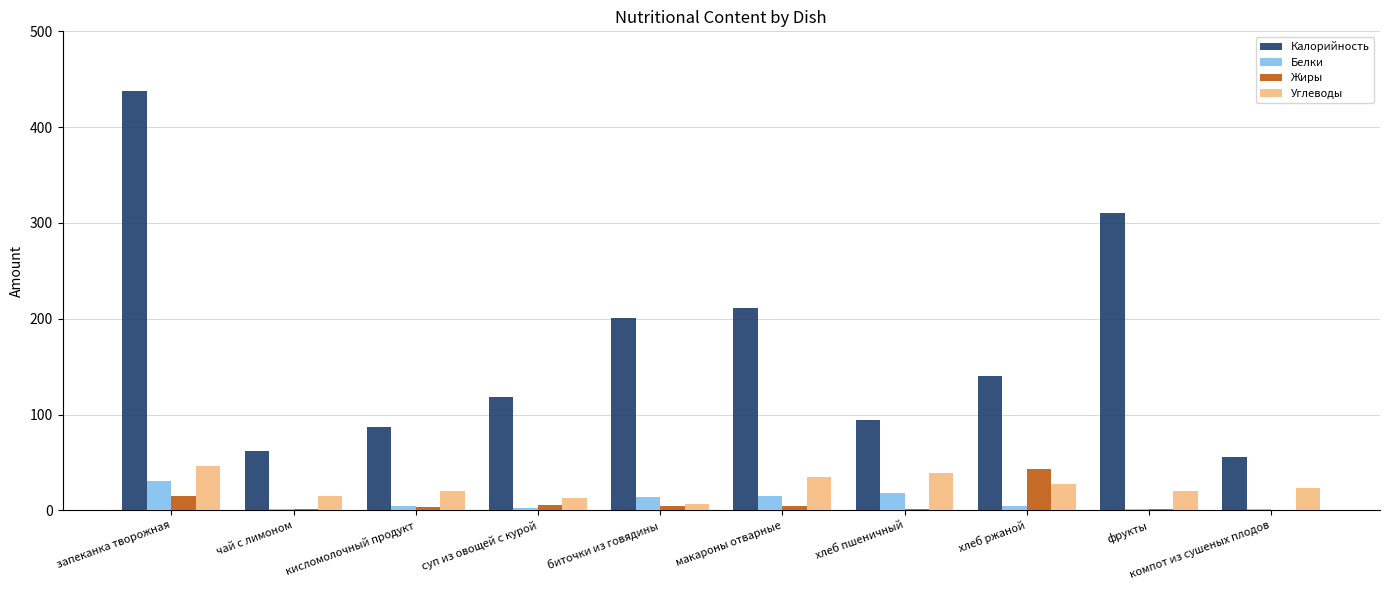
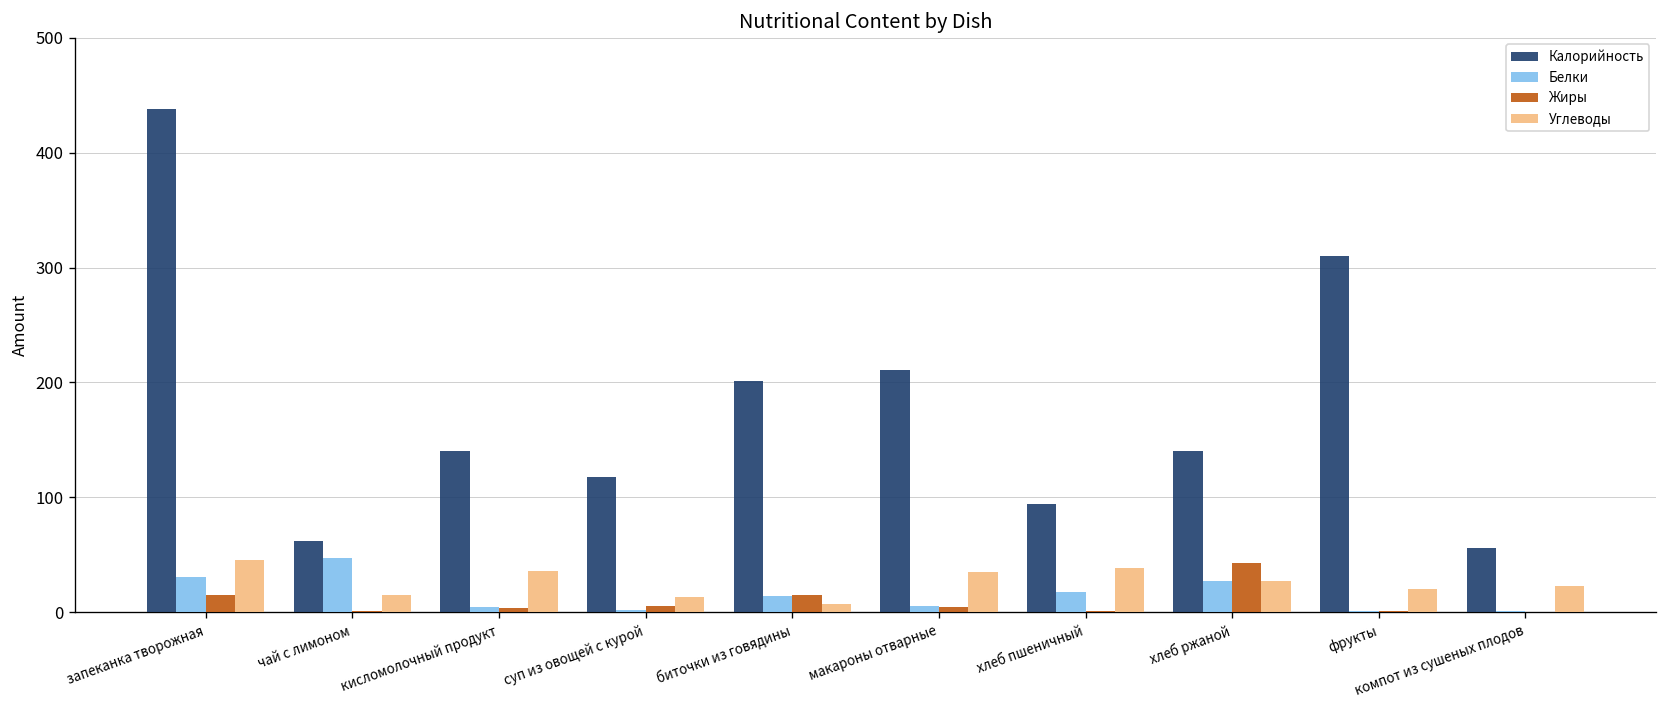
  {
    "Калорийность": {
      "запеканка творожная": 440,
      "чай с лимоном": 60,
-     "кисломолочный продукт": 90,
+     "кисломолочный продукт": 140,
      "суп из овощей с курой": 120,
      "биточки из говядины": 200,
      "макароны отварные": 210,
      "хлеб пшеничный": 90,
      "хлеб ржаной": 140,
      "фрукты": 310,
      "компот из сушеных плодов": 60
    },
    "Белки": {
      "запеканка творожная": 30,
-     "чай с лимоном": 0,
+     "чай с лимоном": 50,
      "кисломолочный продукт": 10,
      "биточки из говядины": 10,
-     "макароны отварные": 20,
+     "макароны отварные": 10,
      "хлеб пшеничный": 20,
-     "хлеб ржаной": 10
+     "хлеб ржаной": 30
    },
    "Жиры": {
      "запеканка творожная": 20,
      "кисломолочный продукт": 0,
      "суп из овощей с курой": 10,
-     "биточки из говядины": 10,
+     "биточки из говядины": 20,
      "макароны отварные": 10,
      "хлеб ржаной": 40,
      "компот из сушеных плодов": 0
    },
    "Углеводы": {
      "запеканка творожная": 50,
      "чай с лимоном": 20,
-     "кисломолочный продукт": 20,
+     "кисломолочный продукт": 40,
      "суп из овощей с курой": 10,
      "биточки из говядины": 10,
      "макароны отварные": 40,
      "хлеб пшеничный": 40,
      "хлеб ржаной": 30,
      "фрукты": 20,
      "компот из сушеных плодов": 20
    }
  }
